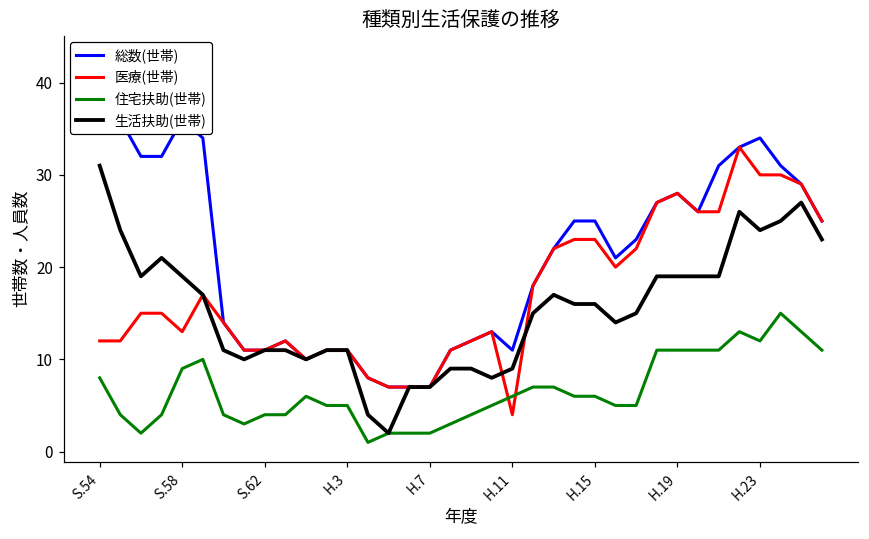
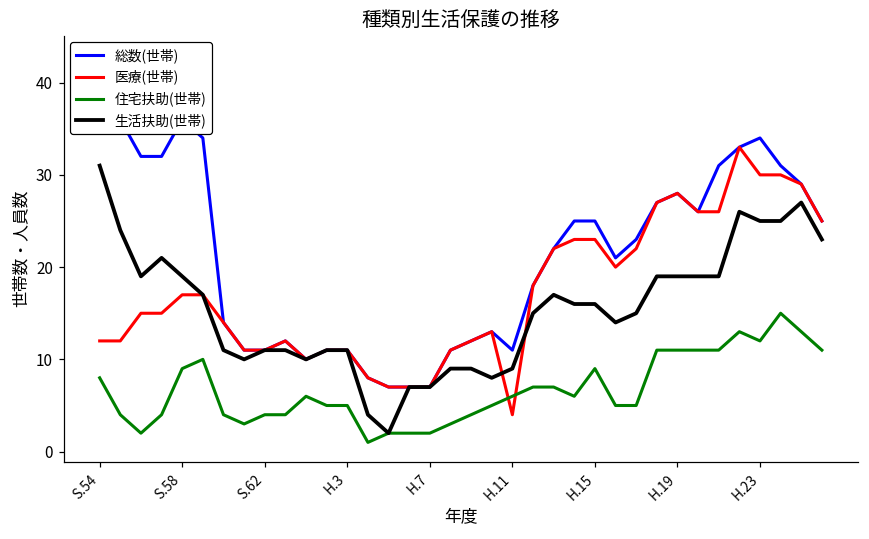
  {
    "総数(世帯)": {
      "H.11": 11,
      "H.15": 25,
      "H.23": 34
    },
    "医療(世帯)": {
      "S.54": 12,
-     "S.58": 13,
+     "S.58": 17,
      "H.11": 4,
      "H.15": 23,
      "H.23": 30
    },
    "住宅扶助(世帯)": {
      "S.54": 8,
      "S.58": 9,
      "S.62": 4,
      "H.3": 5,
      "H.7": 2,
      "H.11": 6,
-     "H.15": 6,
+     "H.15": 9,
      "H.19": 11,
      "H.23": 12
    },
    "生活扶助(世帯)": {
      "S.54": 31,
      "S.58": 19,
      "H.11": 9,
      "H.15": 16,
      "H.19": 19,
-     "H.23": 24
+     "H.23": 25
    }
  }
